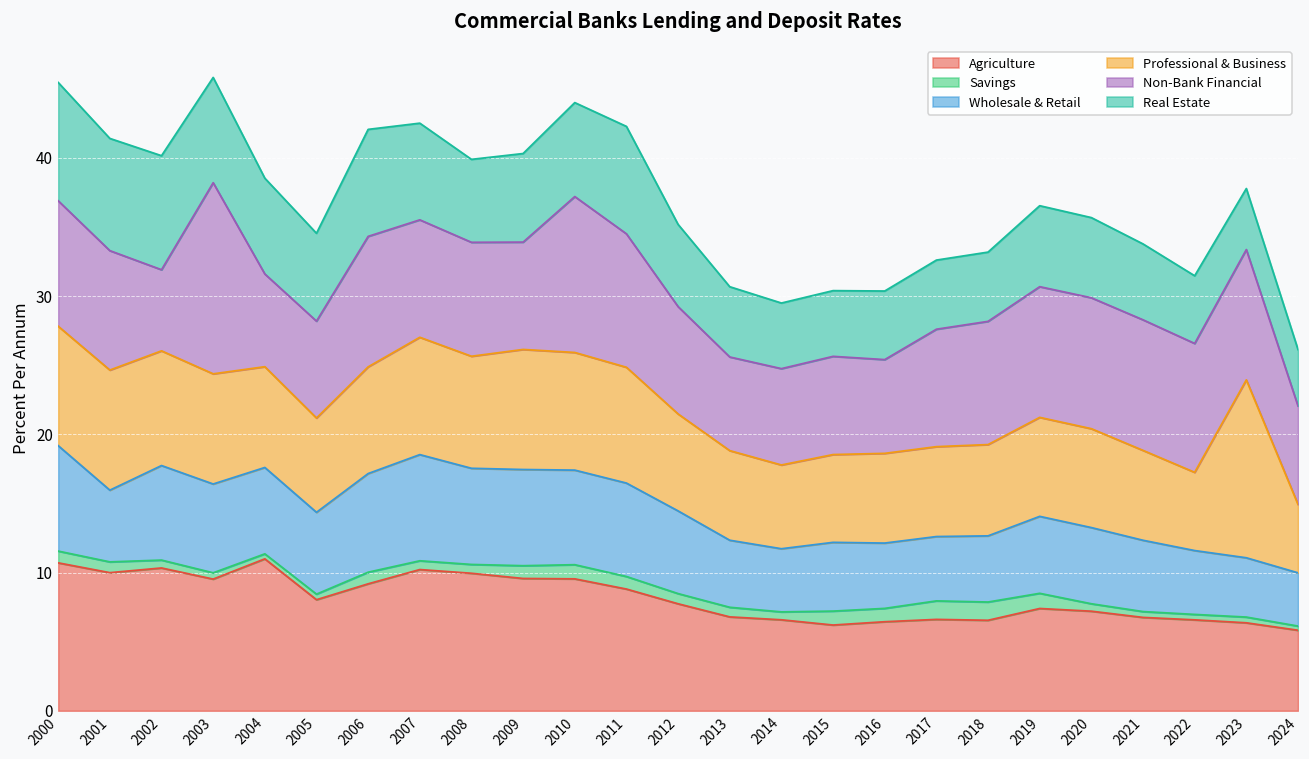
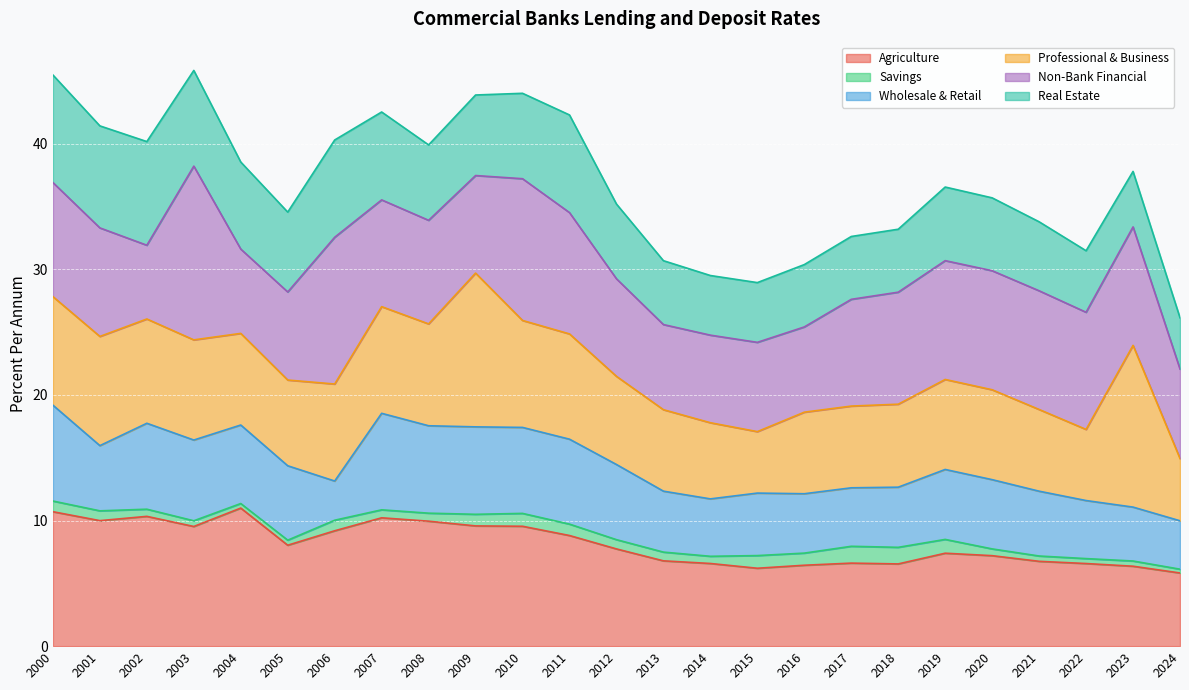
  {
    "Agriculture": {
      "2000": 10.7,
      "2001": 10.0,
      "2002": 10.3,
      "2003": 9.5,
      "2004": 11.0,
      "2005": 8.0,
      "2006": 9.2,
      "2007": 10.2,
      "2008": 9.9,
      "2009": 9.6,
      "2010": 9.5,
      "2011": 8.8,
      "2012": 7.7,
      "2013": 6.8,
      "2014": 6.6,
      "2015": 6.2,
      "2016": 6.4,
      "2017": 6.6,
      "2018": 6.5,
      "2019": 7.4,
      "2020": 7.2,
      "2021": 6.8,
      "2022": 6.6,
      "2023": 6.4,
      "2024": 5.8
    },
    "Wholesale & Retail": {
      "2000": 7.6,
      "2001": 5.2,
      "2002": 6.8,
      "2003": 6.4,
      "2004": 6.2,
      "2005": 5.9,
-     "2006": 7.1,
+     "2006": 3.1,
      "2007": 7.7,
      "2008": 7.0,
      "2009": 7.0,
      "2010": 6.8,
      "2011": 6.8,
      "2012": 6.0,
      "2013": 4.9,
      "2014": 4.6,
      "2015": 5.0,
      "2016": 4.7,
      "2017": 4.7,
      "2018": 4.8,
      "2019": 5.6,
      "2020": 5.5,
      "2021": 5.2,
      "2022": 4.6,
      "2023": 4.3,
      "2024": 3.9
    },
    "Professional & Business": {
      "2000": 8.6,
      "2001": 8.7,
      "2002": 8.3,
      "2003": 8.0,
      "2004": 7.3,
      "2005": 6.8,
      "2006": 7.7,
      "2007": 8.5,
      "2008": 8.1,
-     "2009": 8.7,
+     "2009": 12.2,
      "2010": 8.5,
      "2011": 8.4,
      "2012": 7.0,
      "2013": 6.5,
      "2014": 6.1,
-     "2015": 6.4,
+     "2015": 4.9,
      "2016": 6.5,
      "2017": 6.5,
      "2018": 6.6,
      "2019": 7.2,
      "2020": 7.2,
      "2021": 6.5,
      "2022": 5.7,
      "2023": 12.9,
      "2024": 5.0
    },
    "Non-Bank Financial": {
      "2000": 9.1,
      "2001": 8.6,
      "2002": 5.9,
      "2003": 13.8,
      "2004": 6.7,
      "2005": 7.0,
-     "2006": 9.4,
+     "2006": 11.7,
      "2007": 8.5,
      "2008": 8.2,
      "2009": 7.8,
      "2010": 11.3,
      "2011": 9.7,
      "2012": 7.8,
      "2013": 6.8,
      "2014": 7.0,
      "2015": 7.1,
      "2016": 6.8,
      "2017": 8.5,
      "2018": 8.9,
      "2019": 9.5,
      "2020": 9.5,
      "2021": 9.4,
      "2022": 9.3,
      "2023": 9.4,
      "2024": 7.1
    }
  }
